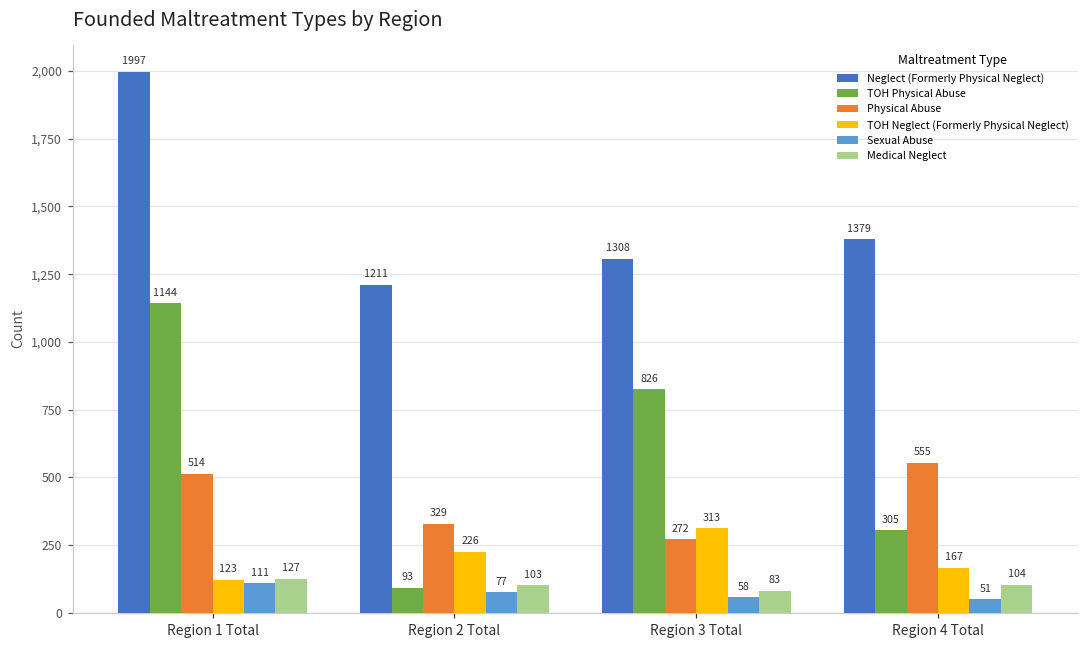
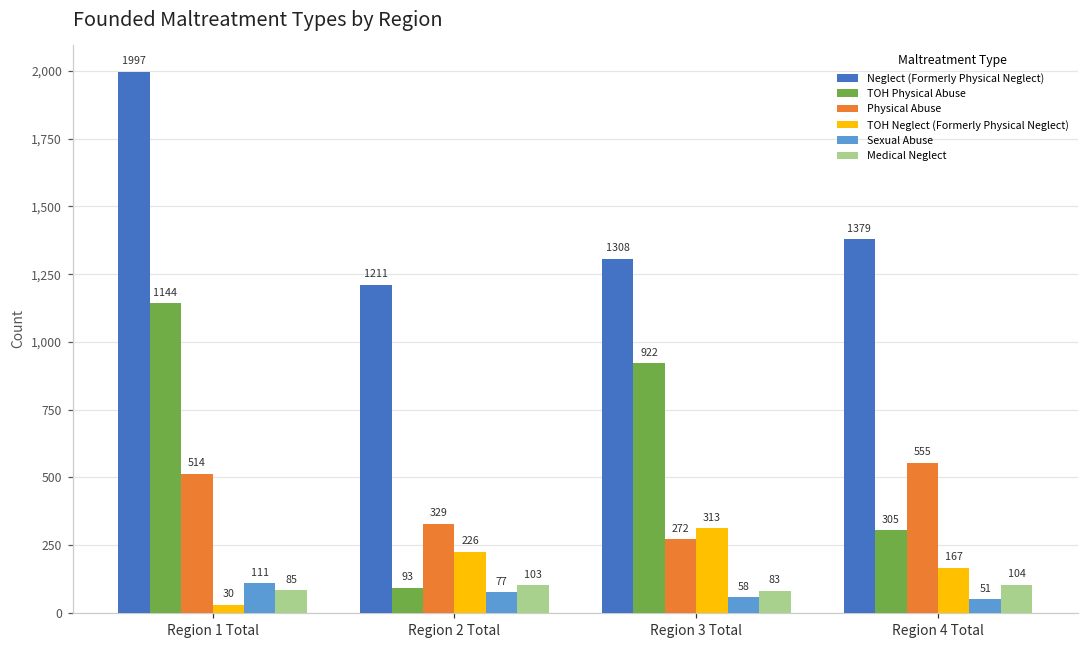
  {
    "TOH Physical Abuse": {
      "Region 1 Total": 1144,
      "Region 2 Total": 93,
-     "Region 3 Total": 826,
+     "Region 3 Total": 922,
      "Region 4 Total": 305
    },
    "Physical Abuse": {
      "Region 1 Total": 514,
      "Region 2 Total": 329,
      "Region 3 Total": 272,
      "Region 4 Total": 555
    },
    "TOH Neglect (Formerly Physical Neglect)": {
-     "Region 1 Total": 123,
+     "Region 1 Total": 30,
      "Region 2 Total": 226,
      "Region 3 Total": 313,
      "Region 4 Total": 167
    },
    "Medical Neglect": {
-     "Region 1 Total": 127,
+     "Region 1 Total": 85,
      "Region 2 Total": 103,
      "Region 3 Total": 83,
      "Region 4 Total": 104
    }
  }
